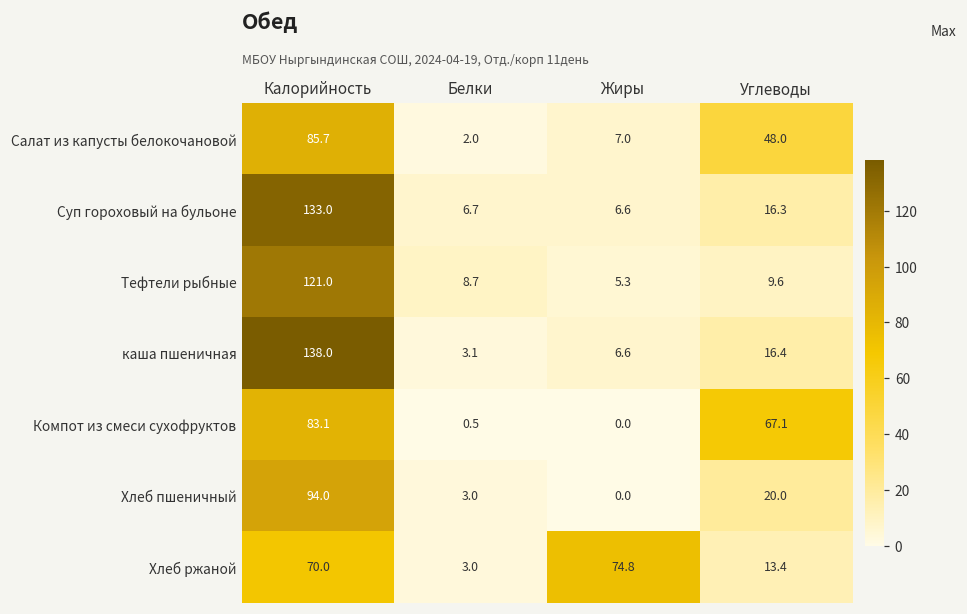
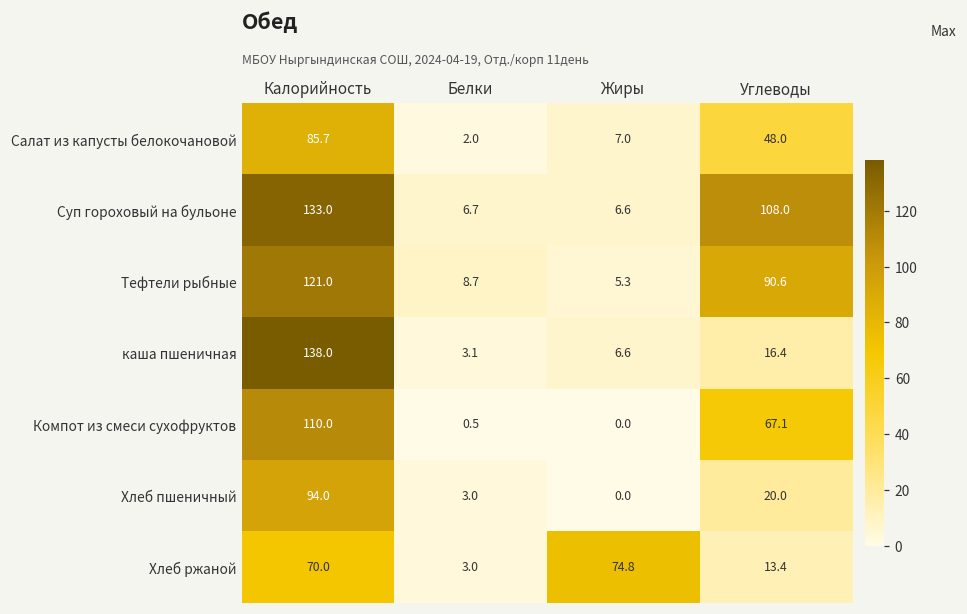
  {
    "Салат из капусты белокочановой": {
      "Калорийность": 85.7,
      "Белки": 2.0,
      "Жиры": 7.0,
      "Углеводы": 48.0
    },
    "Суп гороховый на бульоне": {
      "Калорийность": 133.0,
      "Белки": 6.7,
      "Жиры": 6.6,
-     "Углеводы": 16.3
+     "Углеводы": 108.0
    },
    "Тефтели рыбные": {
      "Калорийность": 121.0,
      "Белки": 8.7,
      "Жиры": 5.3,
-     "Углеводы": 9.6
+     "Углеводы": 90.6
    },
    "каша пшеничная": {
      "Калорийность": 138.0,
      "Белки": 3.1,
      "Жиры": 6.6,
      "Углеводы": 16.4
    },
    "Компот из смеси сухофруктов": {
-     "Калорийность": 83.1,
+     "Калорийность": 110.0,
      "Белки": 0.5,
      "Жиры": 0.0,
      "Углеводы": 67.1
    },
    "Хлеб пшеничный": {
      "Калорийность": 94.0,
      "Белки": 3.0,
      "Жиры": 0.0,
      "Углеводы": 20.0
    },
    "Хлеб ржаной": {
      "Калорийность": 70.0,
      "Белки": 3.0,
      "Жиры": 74.8,
      "Углеводы": 13.4
    }
  }
